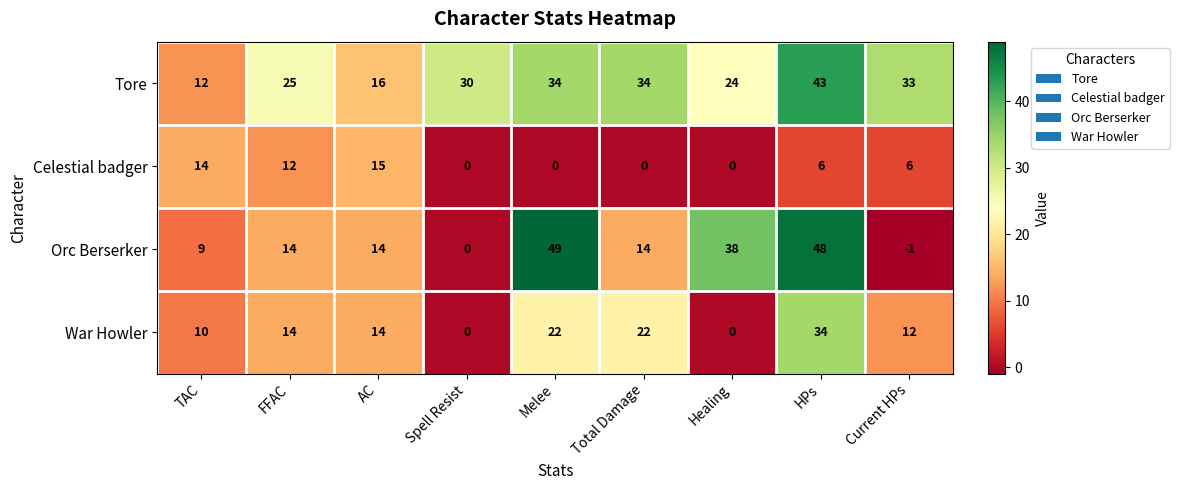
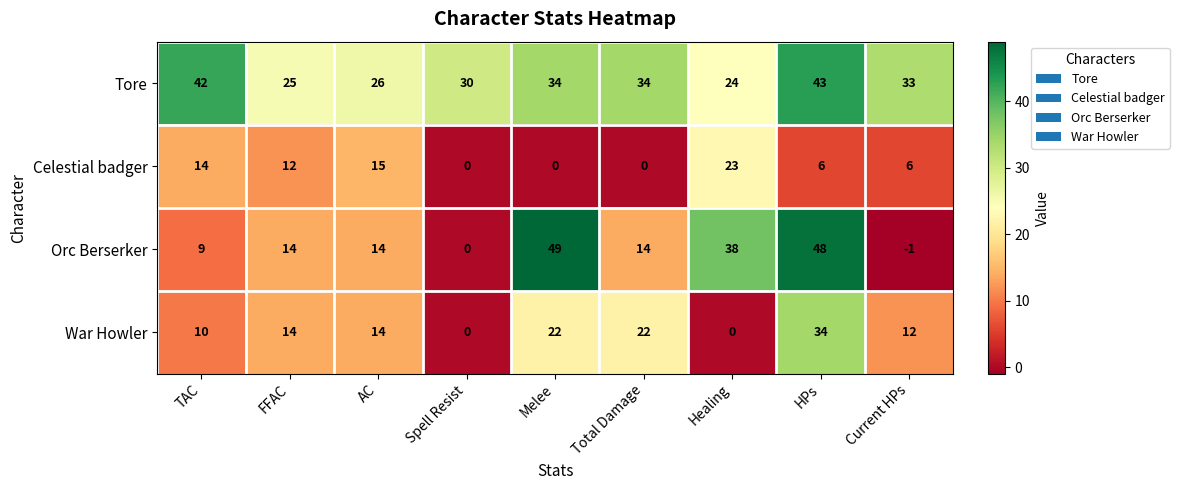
  {
    "Tore": {
-     "TAC": 12,
+     "TAC": 42,
      "FFAC": 25,
-     "AC": 16,
+     "AC": 26,
      "Spell Resist": 30,
      "Melee": 34,
      "Total Damage": 34,
      "Healing": 24,
      "HPs": 43,
      "Current HPs": 33
    },
    "Celestial badger": {
      "TAC": 14,
      "FFAC": 12,
      "AC": 15,
      "Spell Resist": 0,
      "Melee": 0,
      "Total Damage": 0,
-     "Healing": 0,
+     "Healing": 23,
      "HPs": 6,
      "Current HPs": 6
    },
    "Orc Berserker": {
      "TAC": 9,
      "FFAC": 14,
      "AC": 14,
      "Spell Resist": 0,
      "Melee": 49,
      "Total Damage": 14,
      "Healing": 38,
      "HPs": 48,
      "Current HPs": -1
    },
    "War Howler": {
      "TAC": 10,
      "FFAC": 14,
      "AC": 14,
      "Spell Resist": 0,
      "Melee": 22,
      "Total Damage": 22,
      "Healing": 0,
      "HPs": 34,
      "Current HPs": 12
    }
  }
